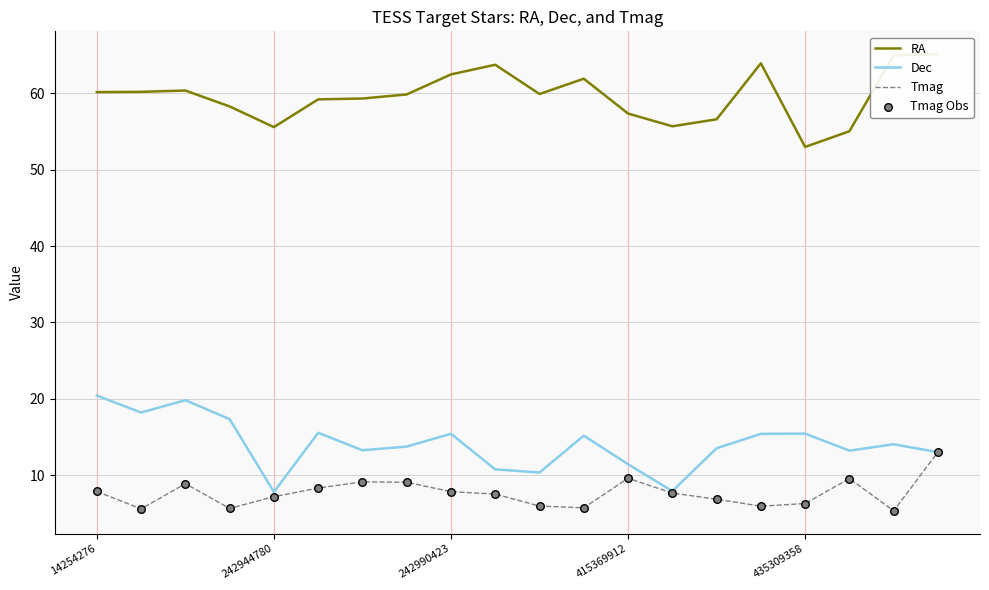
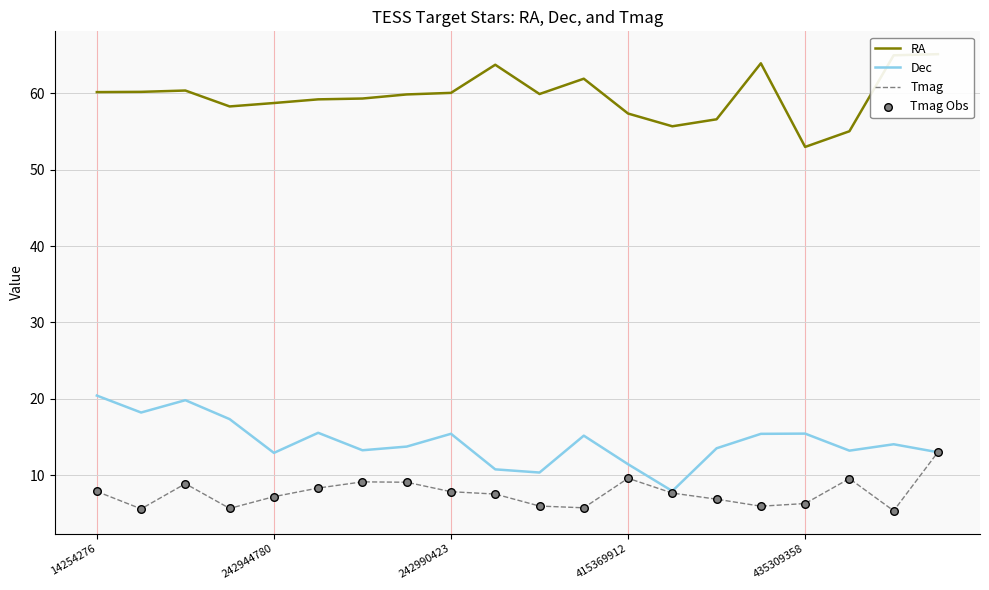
  {
    "RA": {
      "14254276": 60,
-     "242944780": 56,
-     "242990423": 62,
+     "242944780": 59,
+     "242990423": 60,
      "415369912": 57,
      "435309358": 53
    },
    "Dec": {
      "14254276": 20,
-     "242944780": 8,
+     "242944780": 13,
      "242990423": 15,
      "415369912": 11,
      "435309358": 15
    },
    "Tmag Obs": {
      "14254276": 8,
      "242944780": 7,
      "242990423": 8,
      "415369912": 10,
      "435309358": 6
    }
  }
